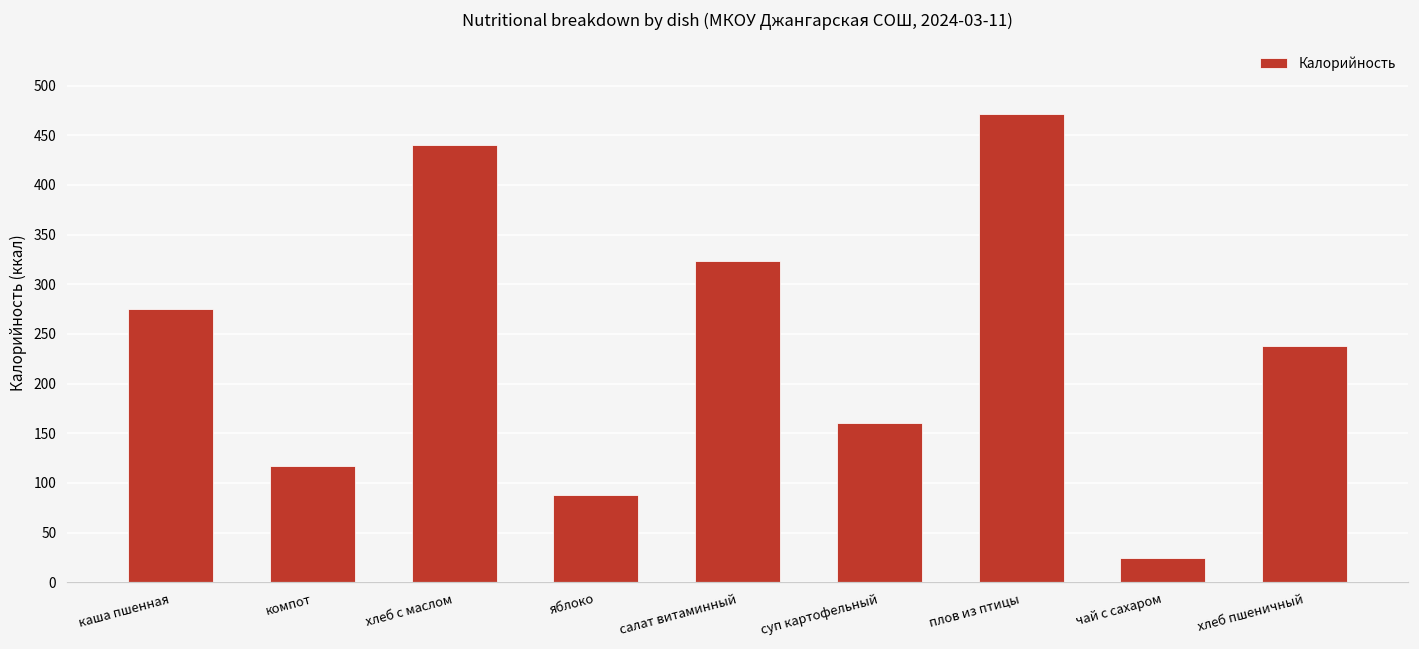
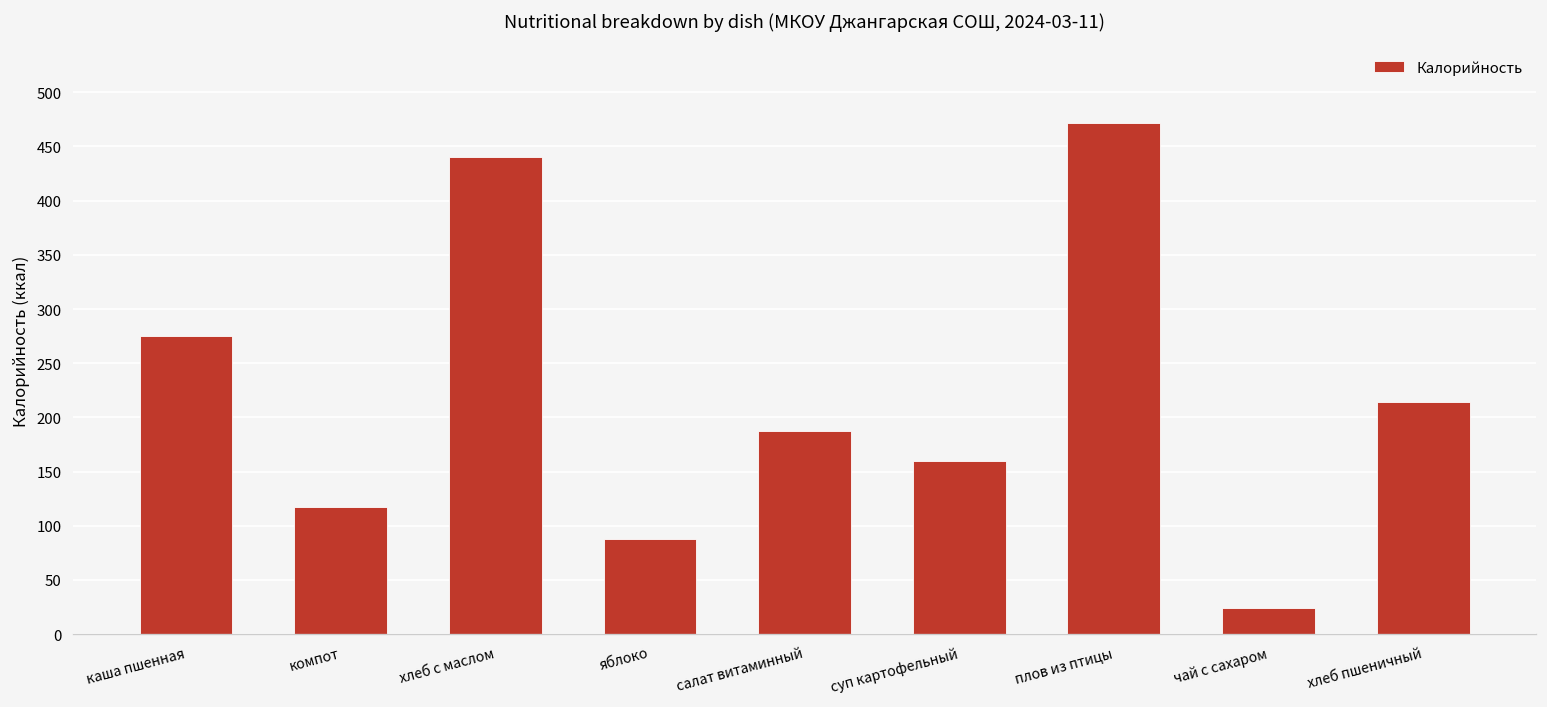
  {
    "каша пшенная": 280,
    "компот": 120,
    "хлеб с маслом": 440,
    "яблоко": 90,
-   "салат витаминный": 320,
+   "салат витаминный": 190,
    "суп картофельный": 160,
    "плов из птицы": 470,
    "чай с сахаром": 20,
-   "хлеб пшеничный": 240
+   "хлеб пшеничный": 210
  }
